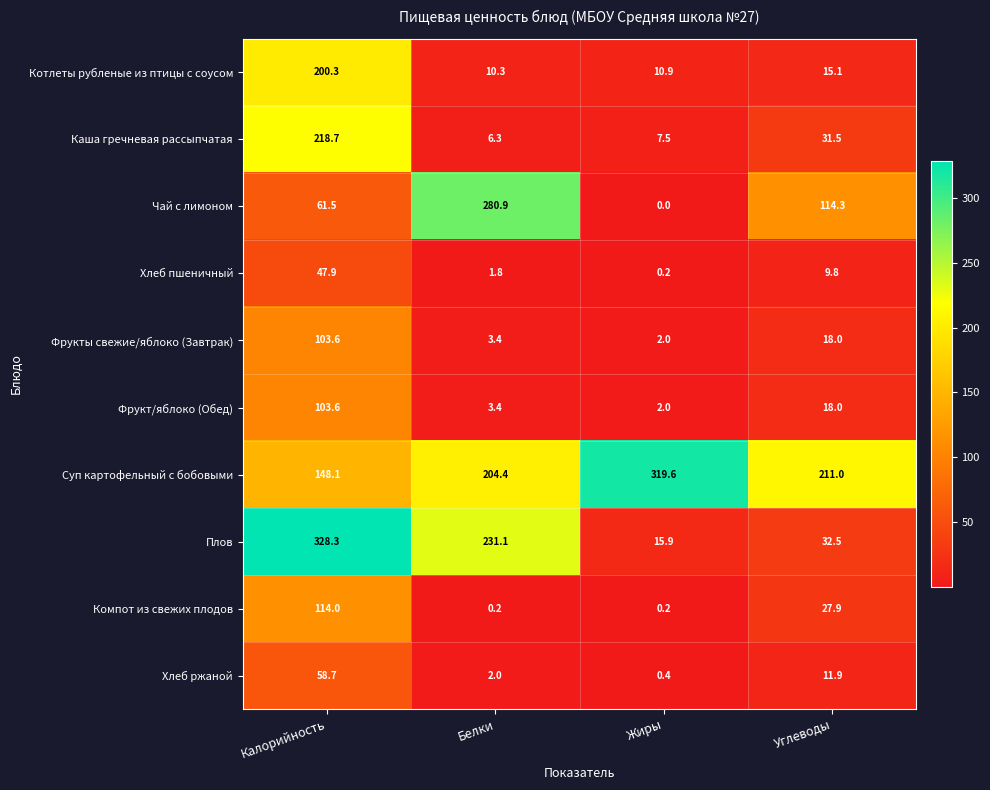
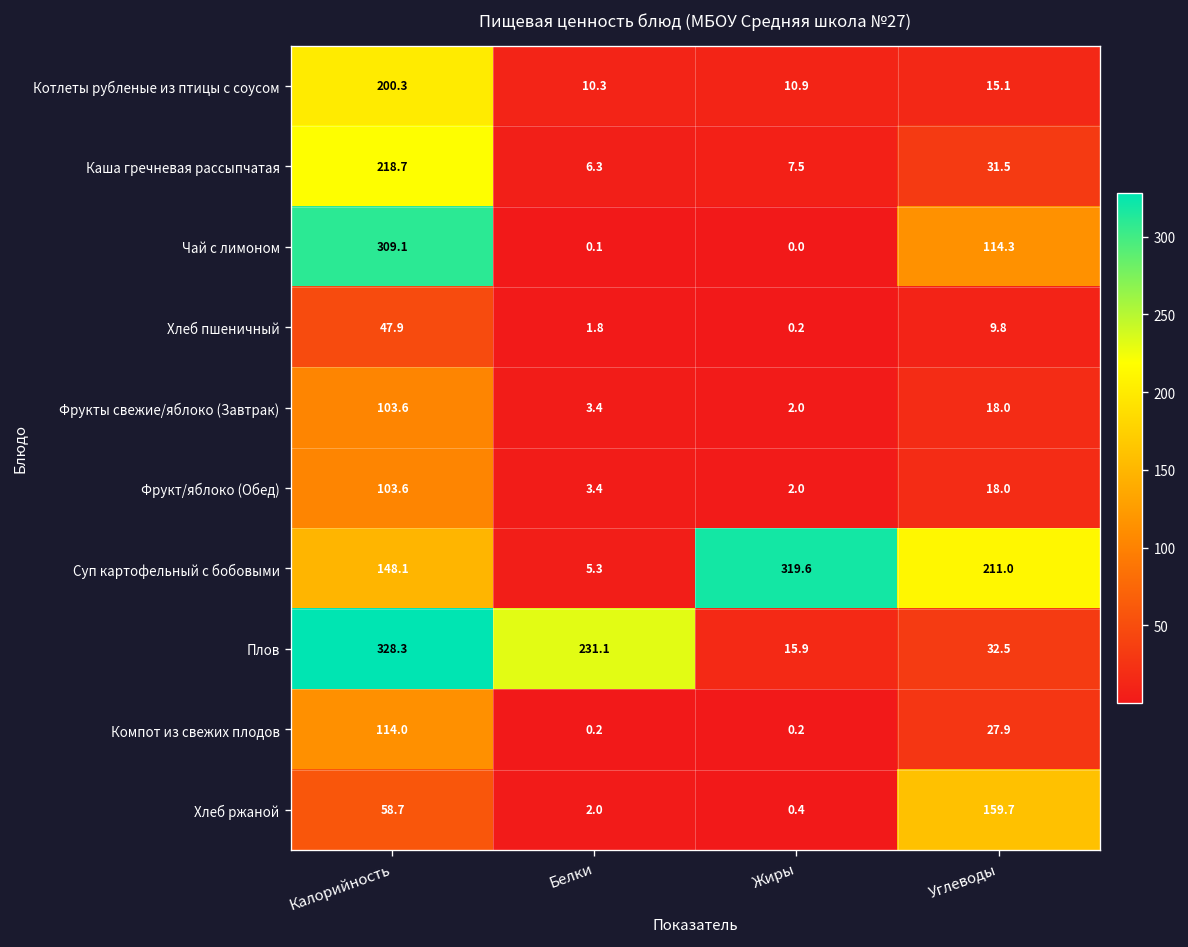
  {
    "Котлеты рубленые из птицы с соусом": {
      "Калорийность": 200.3,
      "Белки": 10.3,
      "Жиры": 10.9,
      "Углеводы": 15.1
    },
    "Каша гречневая рассыпчатая": {
      "Калорийность": 218.7,
      "Белки": 6.3,
      "Жиры": 7.5,
      "Углеводы": 31.5
    },
    "Чай с лимоном": {
-     "Калорийность": 61.5,
-     "Белки": 280.9,
+     "Калорийность": 309.1,
+     "Белки": 0.1,
      "Жиры": 0.0,
      "Углеводы": 114.3
    },
    "Хлеб пшеничный": {
      "Калорийность": 47.9,
      "Белки": 1.8,
      "Жиры": 0.2,
      "Углеводы": 9.8
    },
    "Фрукты свежие/яблоко (Завтрак)": {
      "Калорийность": 103.6,
      "Белки": 3.4,
      "Жиры": 2.0,
      "Углеводы": 18.0
    },
    "Фрукт/яблоко (Обед)": {
      "Калорийность": 103.6,
      "Белки": 3.4,
      "Жиры": 2.0,
      "Углеводы": 18.0
    },
    "Суп картофельный с бобовыми": {
      "Калорийность": 148.1,
-     "Белки": 204.4,
+     "Белки": 5.3,
      "Жиры": 319.6,
      "Углеводы": 211.0
    },
    "Плов": {
      "Калорийность": 328.3,
      "Белки": 231.1,
      "Жиры": 15.9,
      "Углеводы": 32.5
    },
    "Компот из свежих плодов": {
      "Калорийность": 114.0,
      "Белки": 0.2,
      "Жиры": 0.2,
      "Углеводы": 27.9
    },
    "Хлеб ржаной": {
      "Калорийность": 58.7,
      "Белки": 2.0,
      "Жиры": 0.4,
-     "Углеводы": 11.9
+     "Углеводы": 159.7
    }
  }
